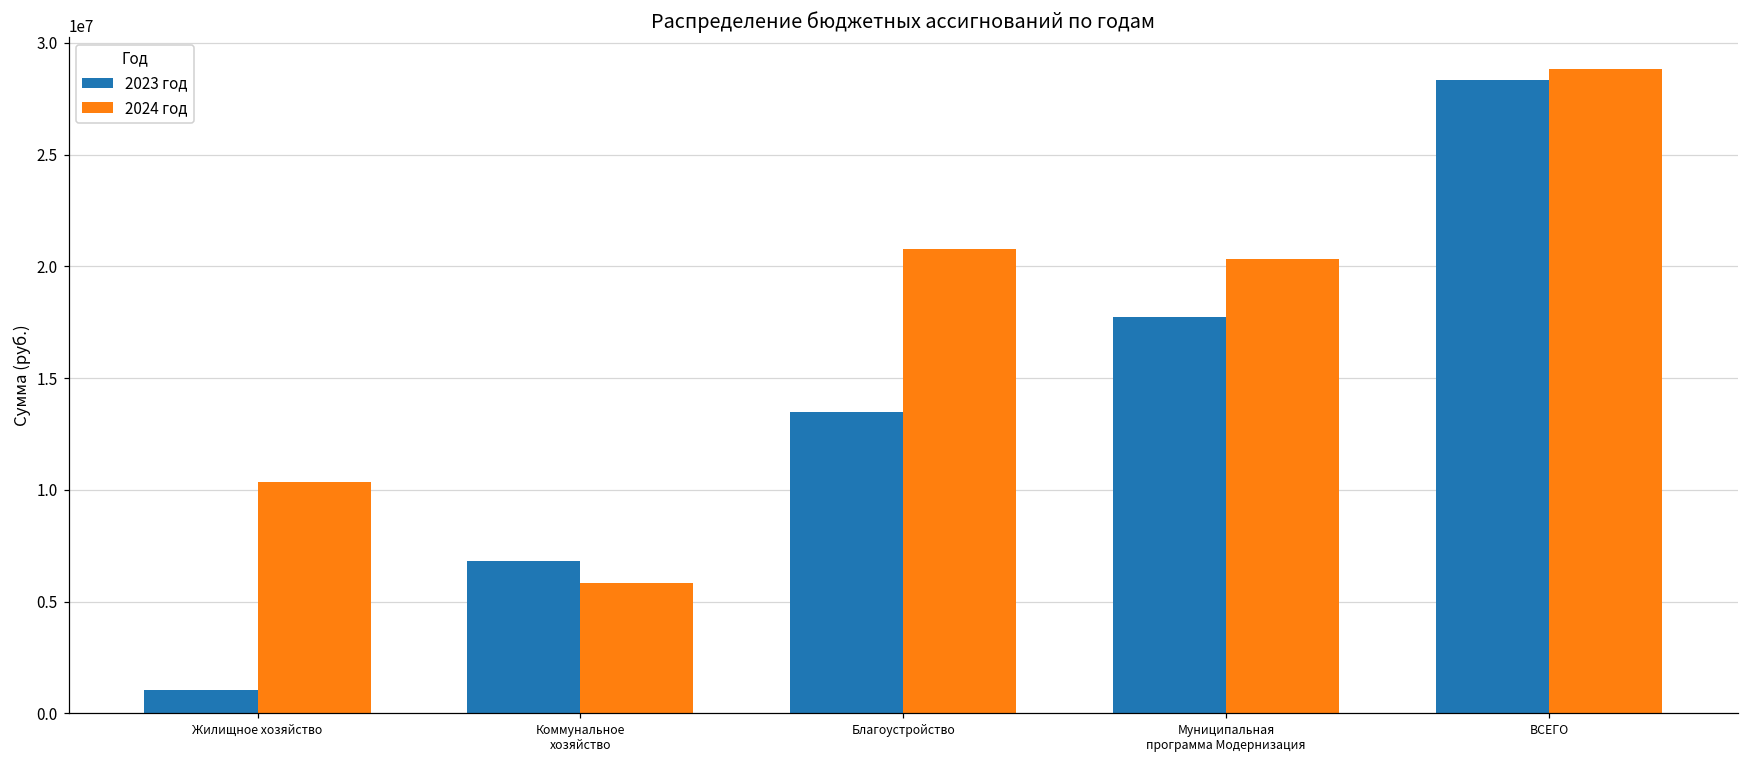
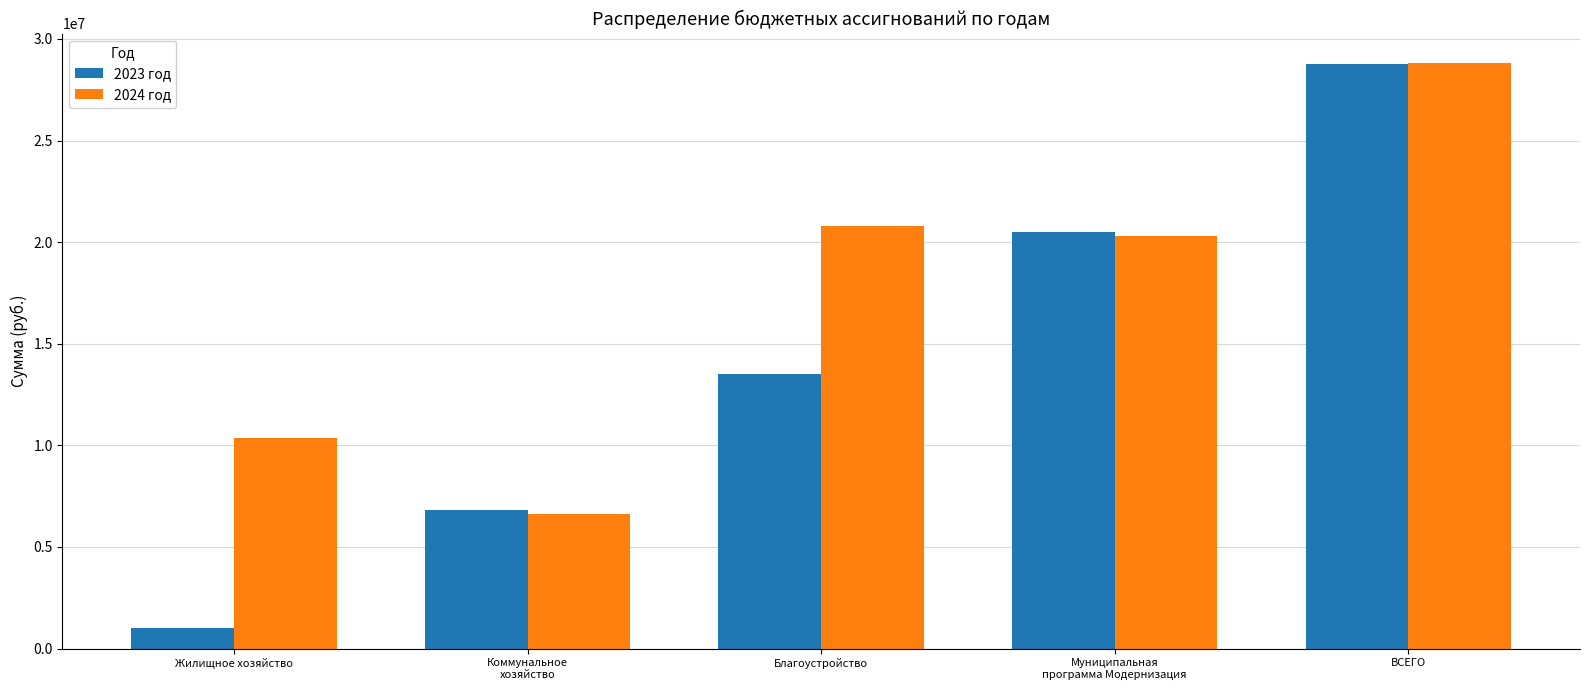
  {
    "2023 год": {
      "Жилищное хозяйство": 1000000,
      "Коммунальное хозяйство": 6800000,
      "Благоустройство": 13500000,
-     "Муниципальная программа Модернизация": 17700000,
-     "ВСЕГО": 28300000
+     "Муниципальная программа Модернизация": 20500000,
+     "ВСЕГО": 28800000
    },
    "2024 год": {
      "Жилищное хозяйство": 10300000,
-     "Коммунальное хозяйство": 5800000,
+     "Коммунальное хозяйство": 6600000,
      "Благоустройство": 20800000,
      "Муниципальная программа Модернизация": 20300000,
      "ВСЕГО": 28800000
    }
  }
